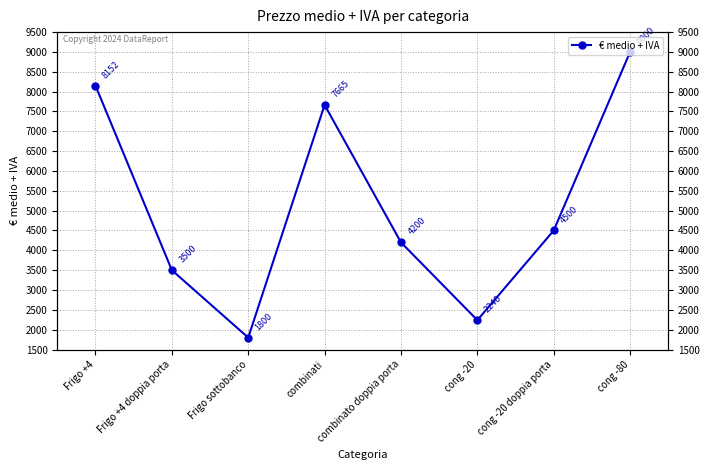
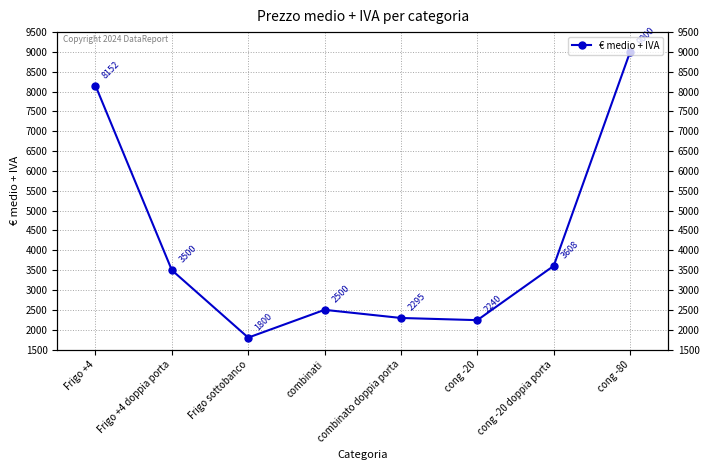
  {
    "Frigo +4": 8152,
    "Frigo +4 doppia porta": 3500,
    "Frigo sottobanco": 1800,
-   "combinati": 7665,
-   "combinato doppia porta": 4200,
+   "combinati": 2500,
+   "combinato doppia porta": 2295,
    "cong -20": 2240,
-   "cong -20 doppia porta": 4500
+   "cong -20 doppia porta": 3608
  }
